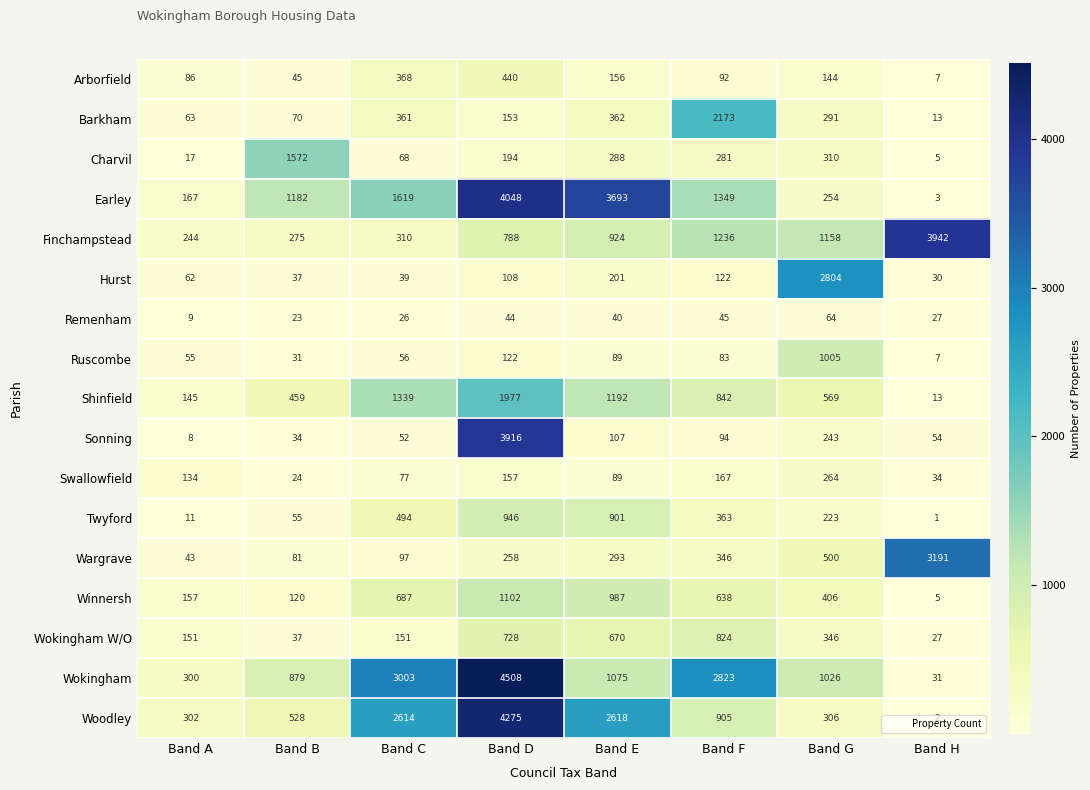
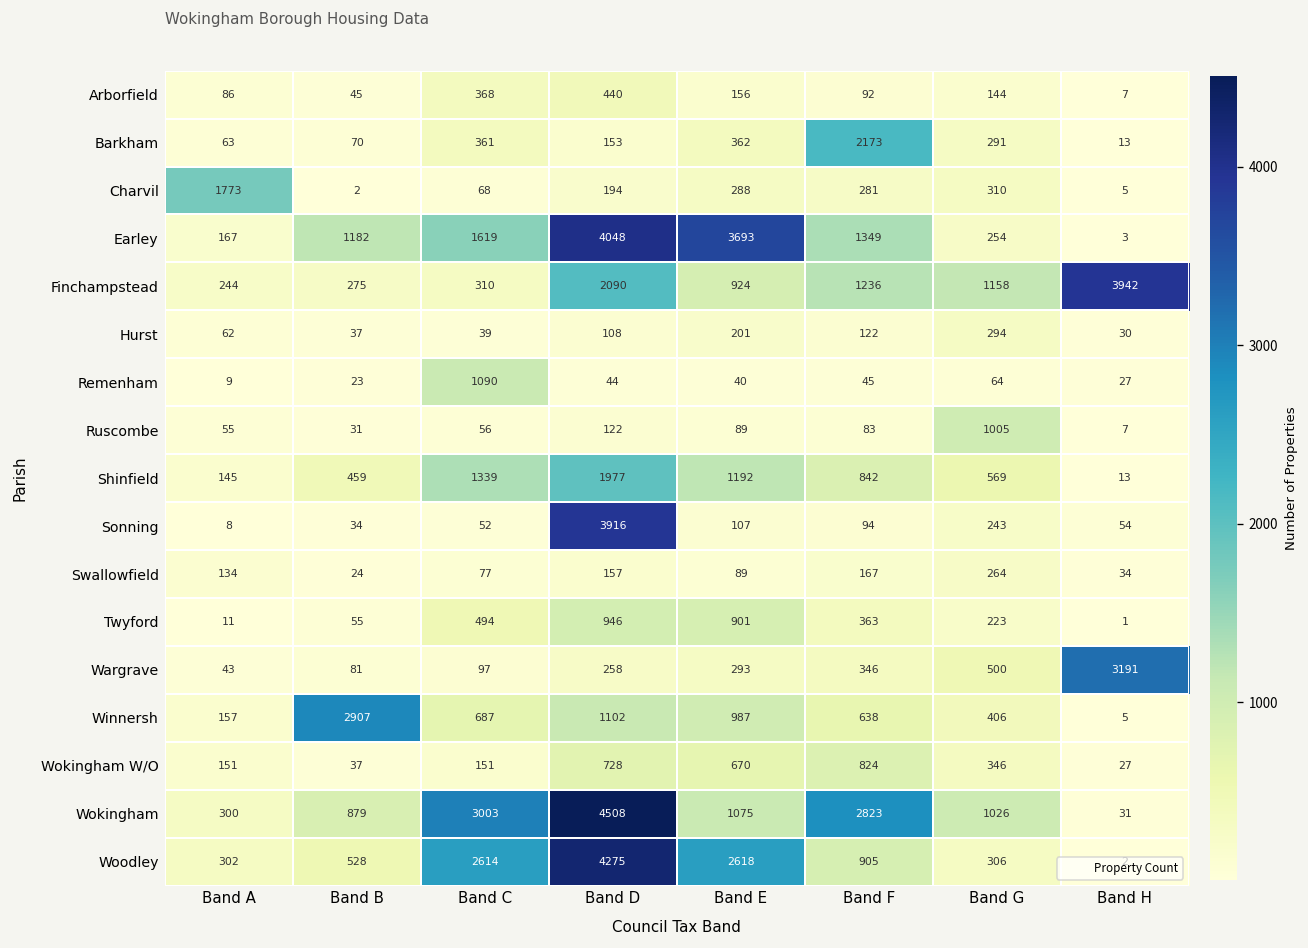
  {
    "Arborfield": {
      "Band A": 86,
      "Band B": 45,
      "Band C": 368,
      "Band D": 440,
      "Band E": 156,
      "Band F": 92,
      "Band G": 144,
      "Band H": 7
    },
    "Barkham": {
      "Band A": 63,
      "Band B": 70,
      "Band C": 361,
      "Band D": 153,
      "Band E": 362,
      "Band F": 2173,
      "Band G": 291,
      "Band H": 13
    },
    "Charvil": {
-     "Band A": 17,
-     "Band B": 1572,
+     "Band A": 1773,
+     "Band B": 2,
      "Band C": 68,
      "Band D": 194,
      "Band E": 288,
      "Band F": 281,
      "Band G": 310,
      "Band H": 5
    },
    "Earley": {
      "Band A": 167,
      "Band B": 1182,
      "Band C": 1619,
      "Band D": 4048,
      "Band E": 3693,
      "Band F": 1349,
      "Band G": 254,
      "Band H": 3
    },
    "Finchampstead": {
      "Band A": 244,
      "Band B": 275,
      "Band C": 310,
-     "Band D": 788,
+     "Band D": 2090,
      "Band E": 924,
      "Band F": 1236,
      "Band G": 1158,
      "Band H": 3942
    },
    "Hurst": {
      "Band A": 62,
      "Band B": 37,
      "Band C": 39,
      "Band D": 108,
      "Band E": 201,
      "Band F": 122,
-     "Band G": 2804,
+     "Band G": 294,
      "Band H": 30
    },
    "Remenham": {
      "Band A": 9,
      "Band B": 23,
-     "Band C": 26,
+     "Band C": 1090,
      "Band D": 44,
      "Band E": 40,
      "Band F": 45,
      "Band G": 64,
      "Band H": 27
    },
    "Ruscombe": {
      "Band A": 55,
      "Band B": 31,
      "Band C": 56,
      "Band D": 122,
      "Band E": 89,
      "Band F": 83,
      "Band G": 1005,
      "Band H": 7
    },
    "Shinfield": {
      "Band A": 145,
      "Band B": 459,
      "Band C": 1339,
      "Band D": 1977,
      "Band E": 1192,
      "Band F": 842,
      "Band G": 569,
      "Band H": 13
    },
    "Sonning": {
      "Band A": 8,
      "Band B": 34,
      "Band C": 52,
      "Band D": 3916,
      "Band E": 107,
      "Band F": 94,
      "Band G": 243,
      "Band H": 54
    },
    "Swallowfield": {
      "Band A": 134,
      "Band B": 24,
      "Band C": 77,
      "Band D": 157,
      "Band E": 89,
      "Band F": 167,
      "Band G": 264,
      "Band H": 34
    },
    "Twyford": {
      "Band A": 11,
      "Band B": 55,
      "Band C": 494,
      "Band D": 946,
      "Band E": 901,
      "Band F": 363,
      "Band G": 223,
      "Band H": 1
    },
    "Wargrave": {
      "Band A": 43,
      "Band B": 81,
      "Band C": 97,
      "Band D": 258,
      "Band E": 293,
      "Band F": 346,
      "Band G": 500,
      "Band H": 3191
    },
    "Winnersh": {
      "Band A": 157,
-     "Band B": 120,
+     "Band B": 2907,
      "Band C": 687,
      "Band D": 1102,
      "Band E": 987,
      "Band F": 638,
      "Band G": 406,
      "Band H": 5
    },
    "Wokingham W/O": {
      "Band A": 151,
      "Band B": 37,
      "Band C": 151,
      "Band D": 728,
      "Band E": 670,
      "Band F": 824,
      "Band G": 346,
      "Band H": 27
    },
    "Wokingham": {
      "Band A": 300,
      "Band B": 879,
      "Band C": 3003,
      "Band D": 4508,
      "Band E": 1075,
      "Band F": 2823,
      "Band G": 1026,
      "Band H": 31
    },
    "Woodley": {
      "Band A": 302,
      "Band B": 528,
      "Band C": 2614,
      "Band D": 4275,
      "Band E": 2618,
      "Band F": 905,
      "Band G": 306
    }
  }
